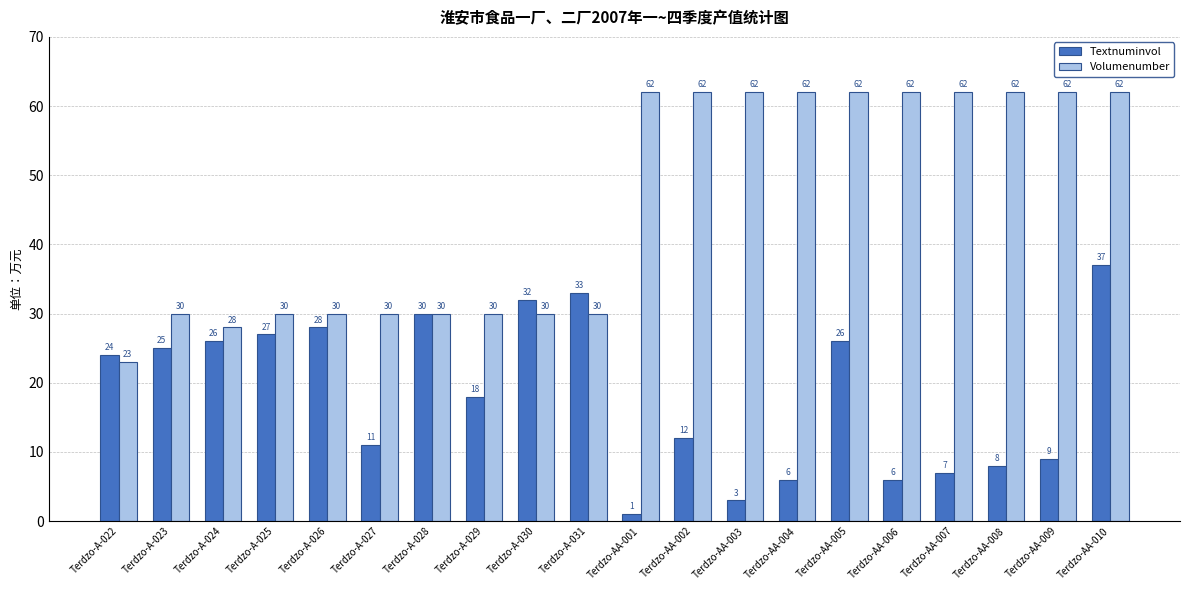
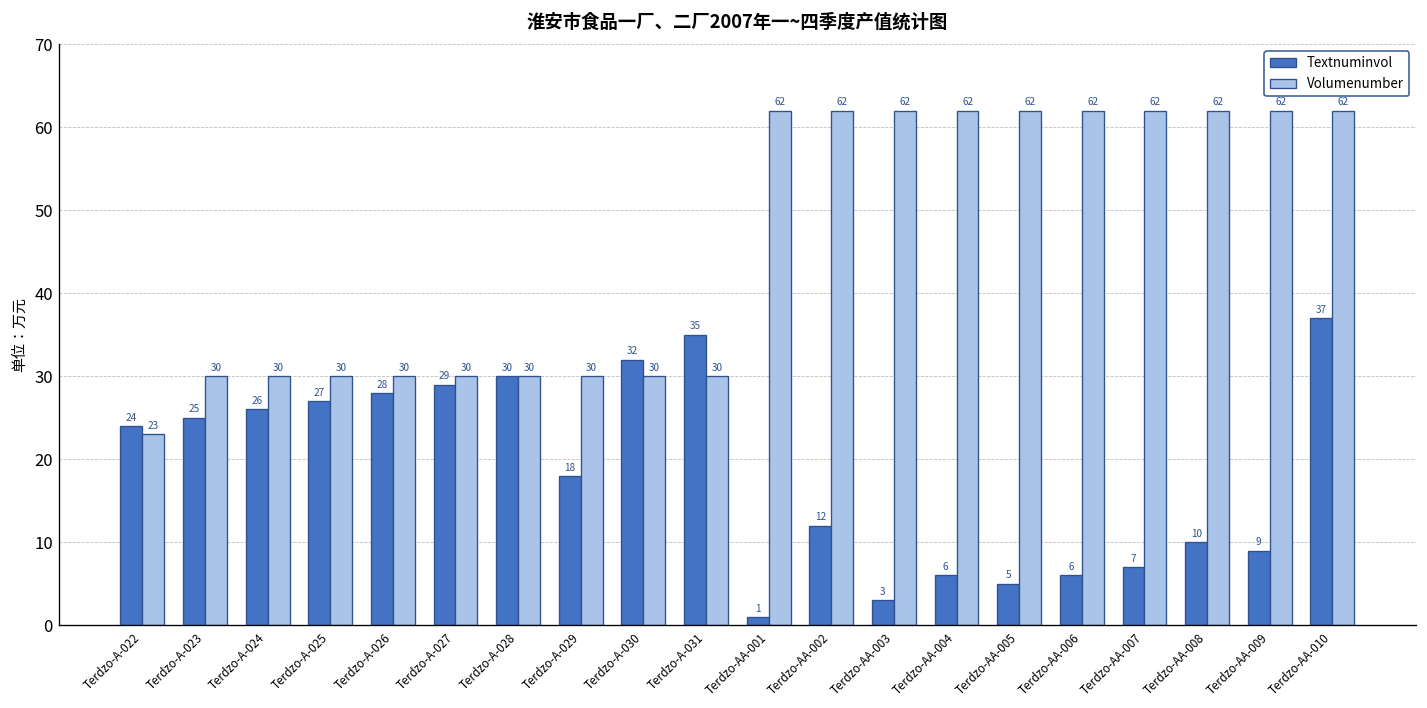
  {
    "Textnuminvol": {
      "Terdzo-A-022": 24,
      "Terdzo-A-023": 25,
      "Terdzo-A-024": 26,
      "Terdzo-A-025": 27,
      "Terdzo-A-026": 28,
-     "Terdzo-A-027": 11,
+     "Terdzo-A-027": 29,
      "Terdzo-A-028": 30,
      "Terdzo-A-029": 18,
      "Terdzo-A-030": 32,
-     "Terdzo-A-031": 33,
+     "Terdzo-A-031": 35,
      "Terdzo-AA-001": 1,
      "Terdzo-AA-002": 12,
      "Terdzo-AA-003": 3,
      "Terdzo-AA-004": 6,
-     "Terdzo-AA-005": 26,
+     "Terdzo-AA-005": 5,
      "Terdzo-AA-006": 6,
      "Terdzo-AA-007": 7,
-     "Terdzo-AA-008": 8,
+     "Terdzo-AA-008": 10,
      "Terdzo-AA-009": 9,
      "Terdzo-AA-010": 37
    },
    "Volumenumber": {
      "Terdzo-A-022": 23,
      "Terdzo-A-023": 30,
-     "Terdzo-A-024": 28,
+     "Terdzo-A-024": 30,
      "Terdzo-A-025": 30,
      "Terdzo-A-026": 30,
      "Terdzo-A-027": 30,
      "Terdzo-A-028": 30,
      "Terdzo-A-029": 30,
      "Terdzo-A-030": 30,
      "Terdzo-A-031": 30,
      "Terdzo-AA-001": 62,
      "Terdzo-AA-002": 62,
      "Terdzo-AA-003": 62,
      "Terdzo-AA-004": 62,
      "Terdzo-AA-005": 62,
      "Terdzo-AA-006": 62,
      "Terdzo-AA-007": 62,
      "Terdzo-AA-008": 62,
      "Terdzo-AA-009": 62,
      "Terdzo-AA-010": 62
    }
  }
